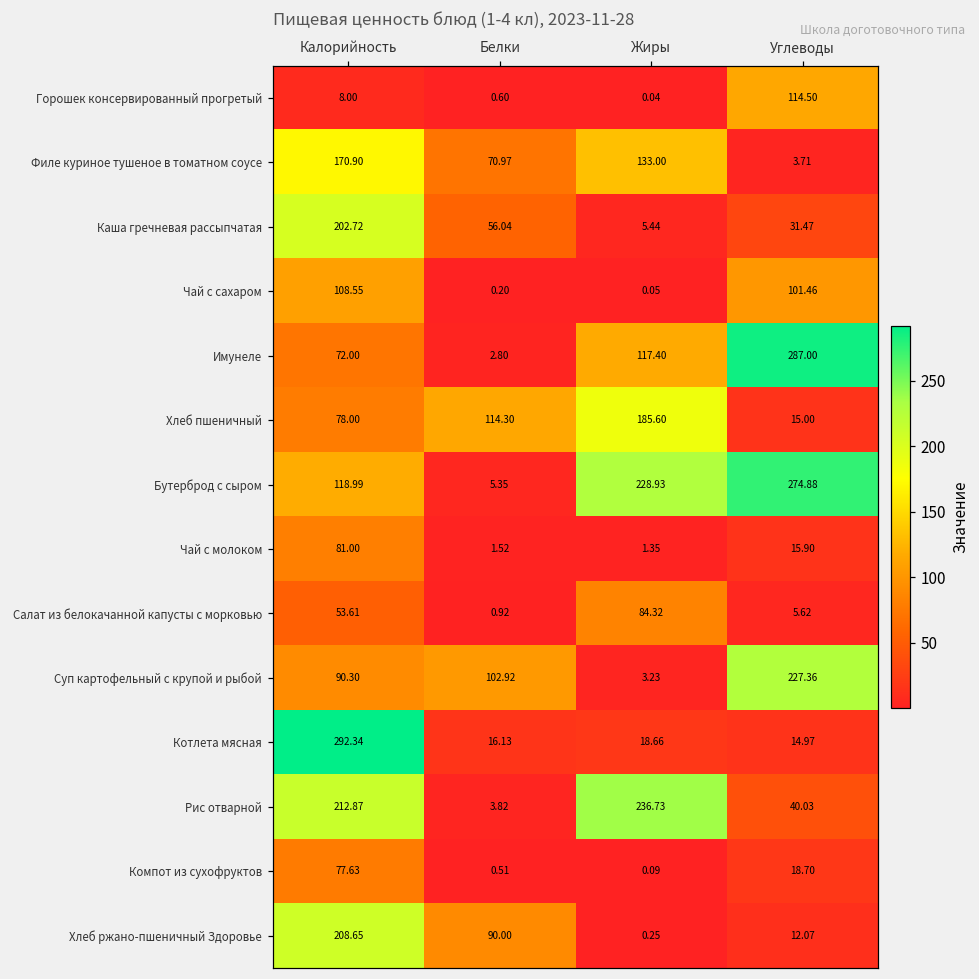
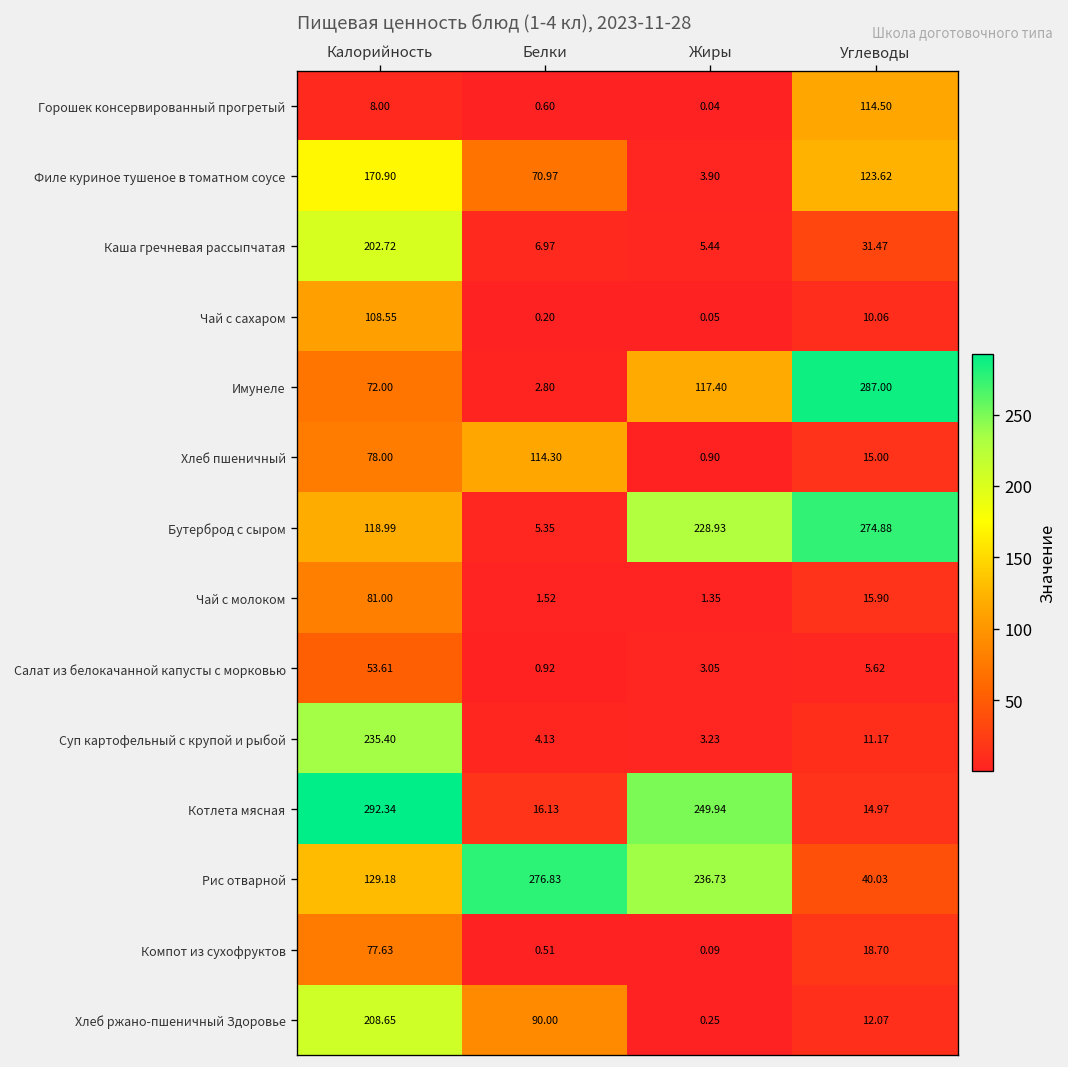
  {
    "Горошек консервированный прогретый": {
      "Калорийность": 8.00,
      "Белки": 0.60,
      "Жиры": 0.04,
      "Углеводы": 114.50
    },
    "Филе куриное тушеное в томатном соусе": {
      "Калорийность": 170.90,
      "Белки": 70.97,
-     "Жиры": 133.00,
-     "Углеводы": 3.71
+     "Жиры": 3.90,
+     "Углеводы": 123.62
    },
    "Каша гречневая рассыпчатая": {
      "Калорийность": 202.72,
-     "Белки": 56.04,
+     "Белки": 6.97,
      "Жиры": 5.44,
      "Углеводы": 31.47
    },
    "Чай с сахаром": {
      "Калорийность": 108.55,
      "Белки": 0.20,
      "Жиры": 0.05,
-     "Углеводы": 101.46
+     "Углеводы": 10.06
    },
    "Имунеле": {
      "Калорийность": 72.00,
      "Белки": 2.80,
      "Жиры": 117.40,
      "Углеводы": 287.00
    },
    "Хлеб пшеничный": {
      "Калорийность": 78.00,
      "Белки": 114.30,
-     "Жиры": 185.60,
+     "Жиры": 0.90,
      "Углеводы": 15.00
    },
    "Бутерброд с сыром": {
      "Калорийность": 118.99,
      "Белки": 5.35,
      "Жиры": 228.93,
      "Углеводы": 274.88
    },
    "Чай с молоком": {
      "Калорийность": 81.00,
      "Белки": 1.52,
      "Жиры": 1.35,
      "Углеводы": 15.90
    },
    "Салат из белокачанной капусты с морковью": {
      "Калорийность": 53.61,
      "Белки": 0.92,
-     "Жиры": 84.32,
+     "Жиры": 3.05,
      "Углеводы": 5.62
    },
    "Суп картофельный с крупой и рыбой": {
-     "Калорийность": 90.30,
-     "Белки": 102.92,
+     "Калорийность": 235.40,
+     "Белки": 4.13,
      "Жиры": 3.23,
-     "Углеводы": 227.36
+     "Углеводы": 11.17
    },
    "Котлета мясная": {
      "Калорийность": 292.34,
      "Белки": 16.13,
-     "Жиры": 18.66,
+     "Жиры": 249.94,
      "Углеводы": 14.97
    },
    "Рис отварной": {
-     "Калорийность": 212.87,
-     "Белки": 3.82,
+     "Калорийность": 129.18,
+     "Белки": 276.83,
      "Жиры": 236.73,
      "Углеводы": 40.03
    },
    "Компот из сухофруктов": {
      "Калорийность": 77.63,
      "Белки": 0.51,
      "Жиры": 0.09,
      "Углеводы": 18.70
    },
    "Хлеб ржано-пшеничный Здоровье": {
      "Калорийность": 208.65,
      "Белки": 90.00,
      "Жиры": 0.25,
      "Углеводы": 12.07
    }
  }
